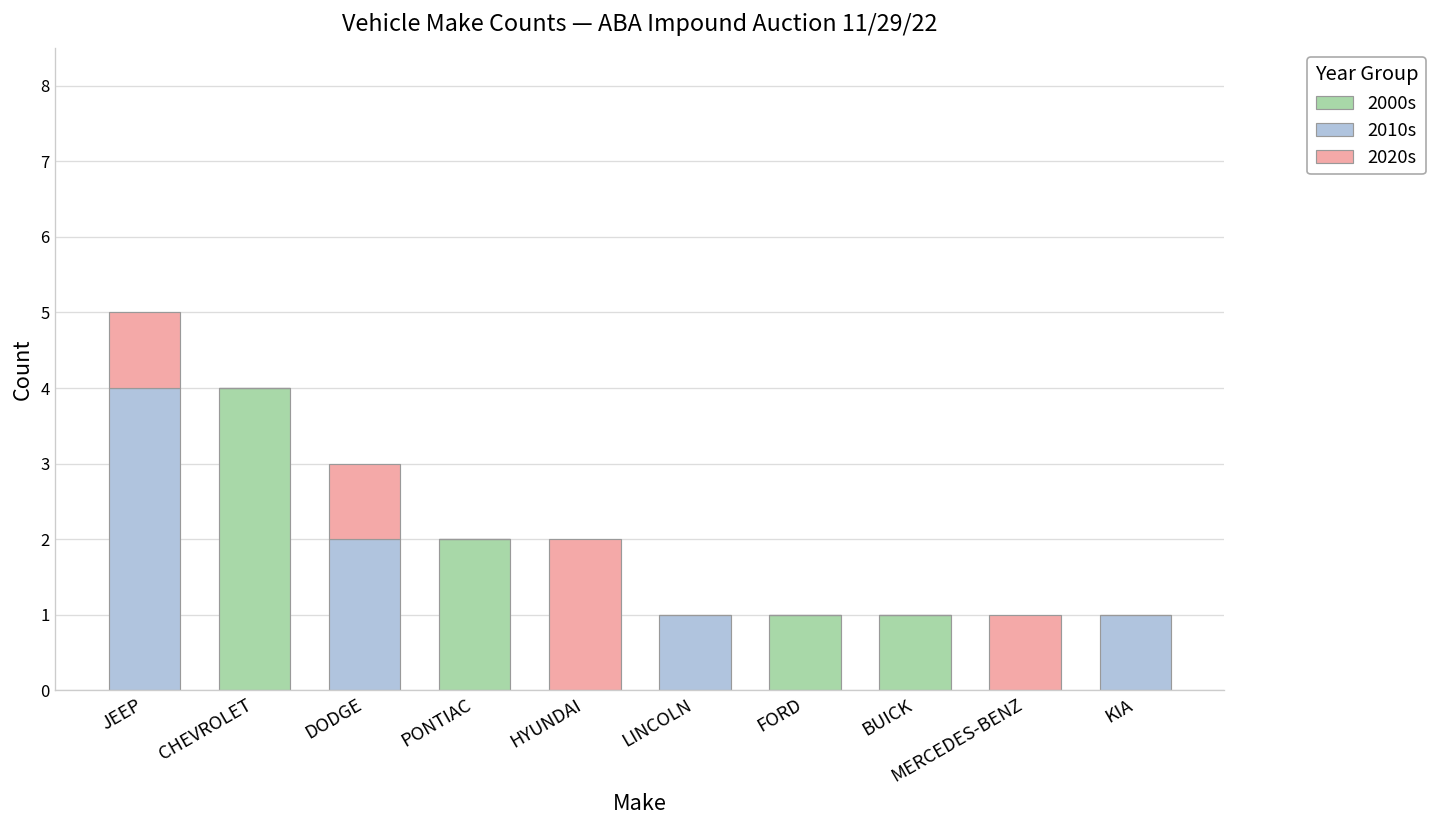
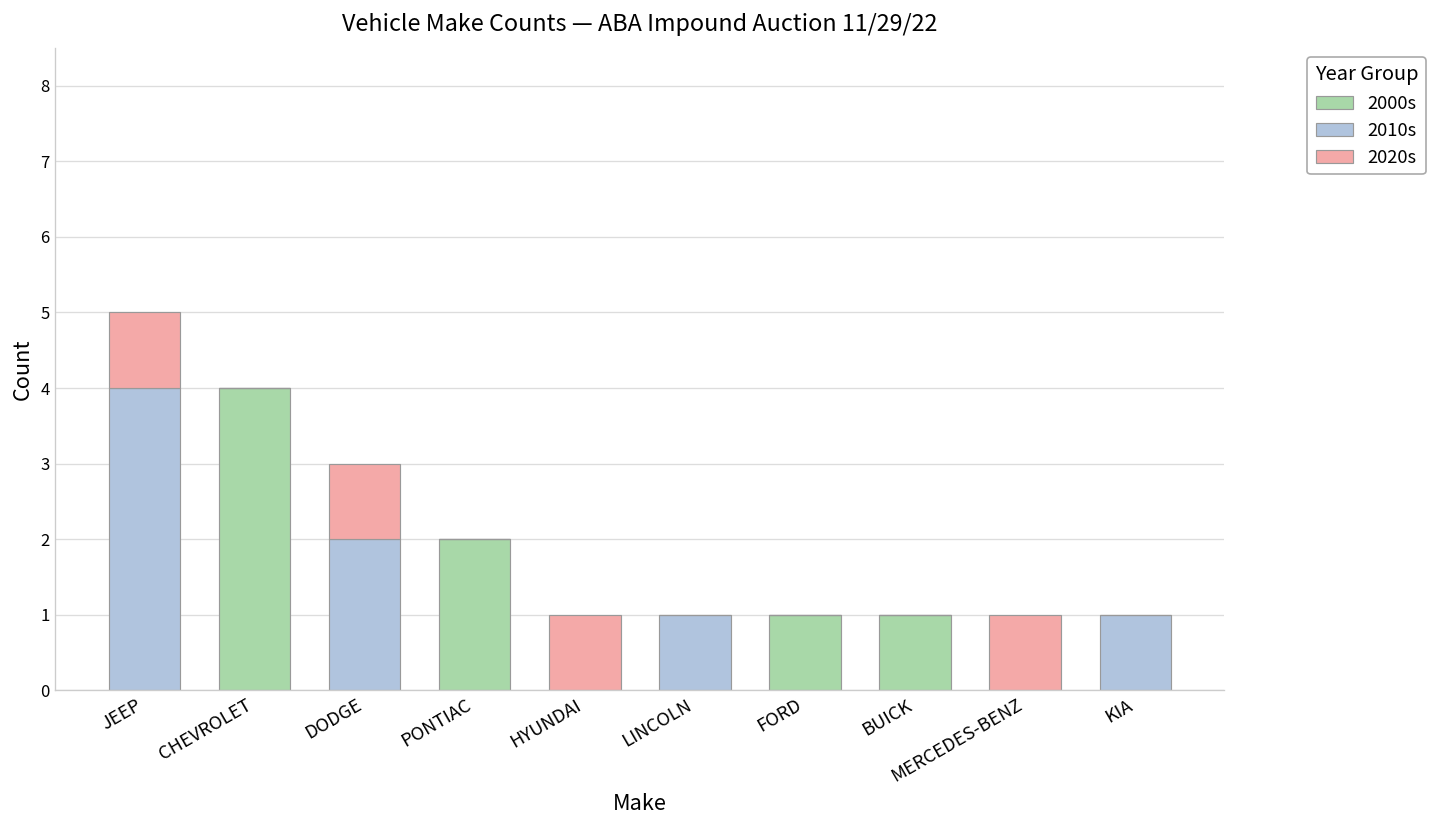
  {
    "2020s": {
-     "HYUNDAI": 2
+     "HYUNDAI": 1
    }
  }
